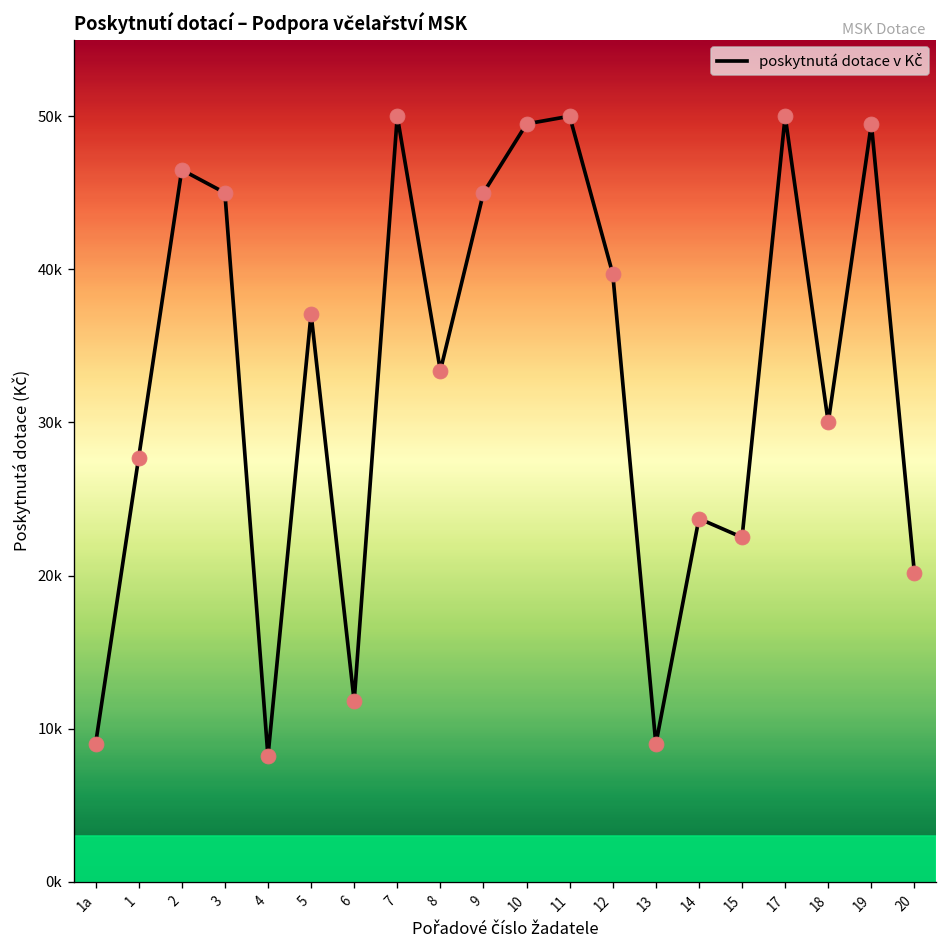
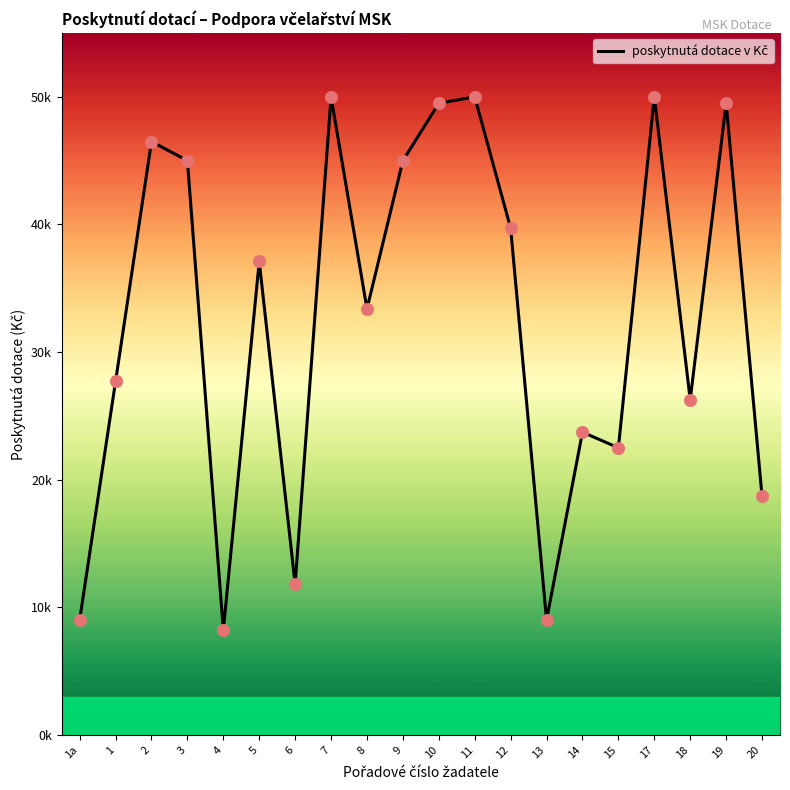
  {
    "1a": 9000,
    "1": 27700,
    "2": 46500,
    "3": 45000,
    "4": 8200,
    "5": 37100,
    "6": 11800,
    "7": 50000,
    "8": 33400,
    "9": 45000,
    "10": 49500,
    "11": 50000,
    "12": 39700,
    "13": 9000,
    "14": 23700,
    "15": 22500,
    "17": 50000,
-   "18": 30000,
+   "18": 26300,
    "19": 49500,
-   "20": 20100
+   "20": 18700
  }
